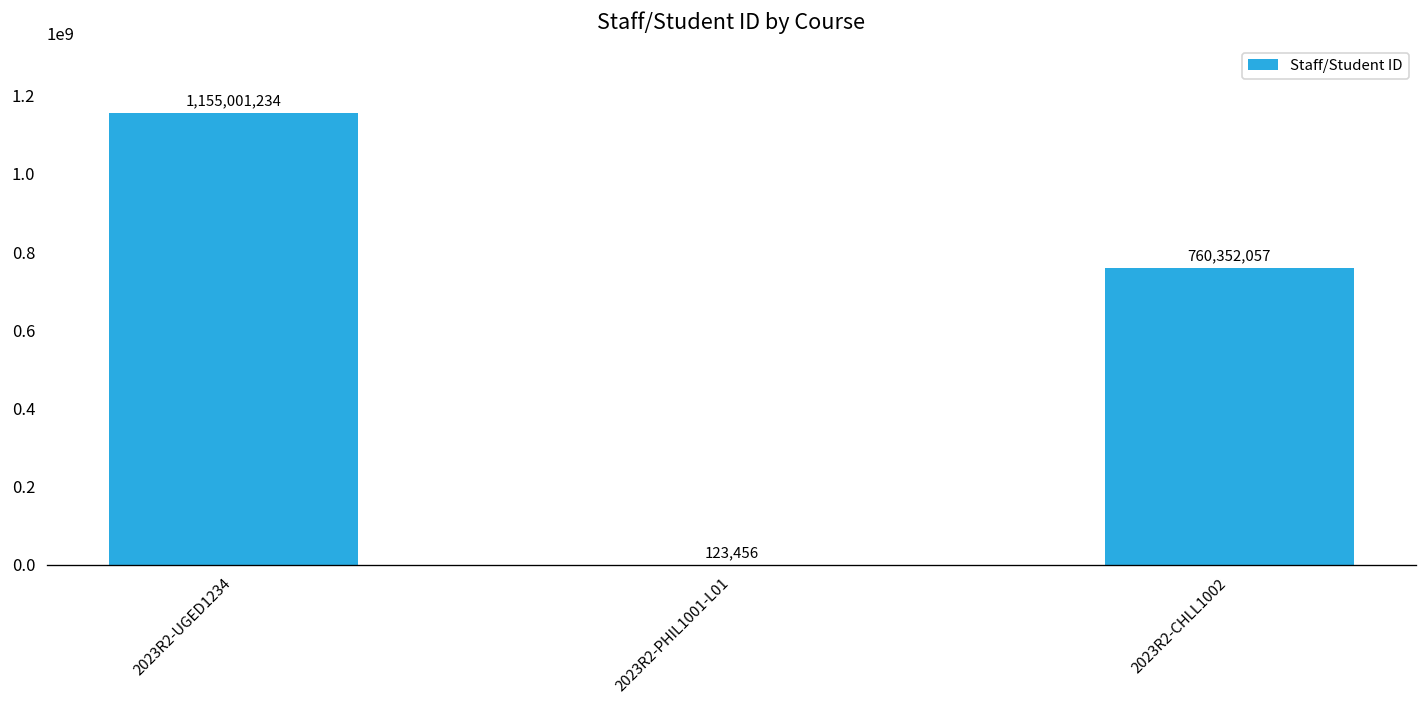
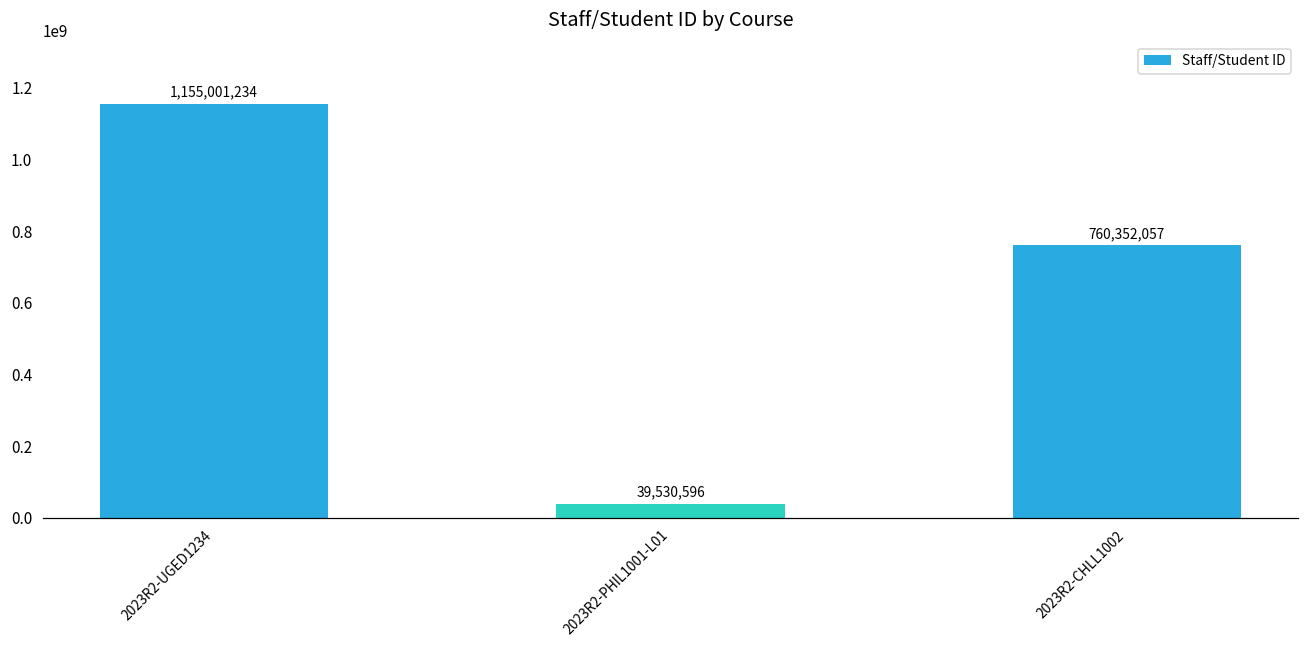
  {
    "2023R2-UGED1234": "1,155,001,234",
-   "2023R2-PHIL1001-L01": "123,456",
+   "2023R2-PHIL1001-L01": "39,530,596",
    "2023R2-CHLL1002": "760,352,057"
  }
